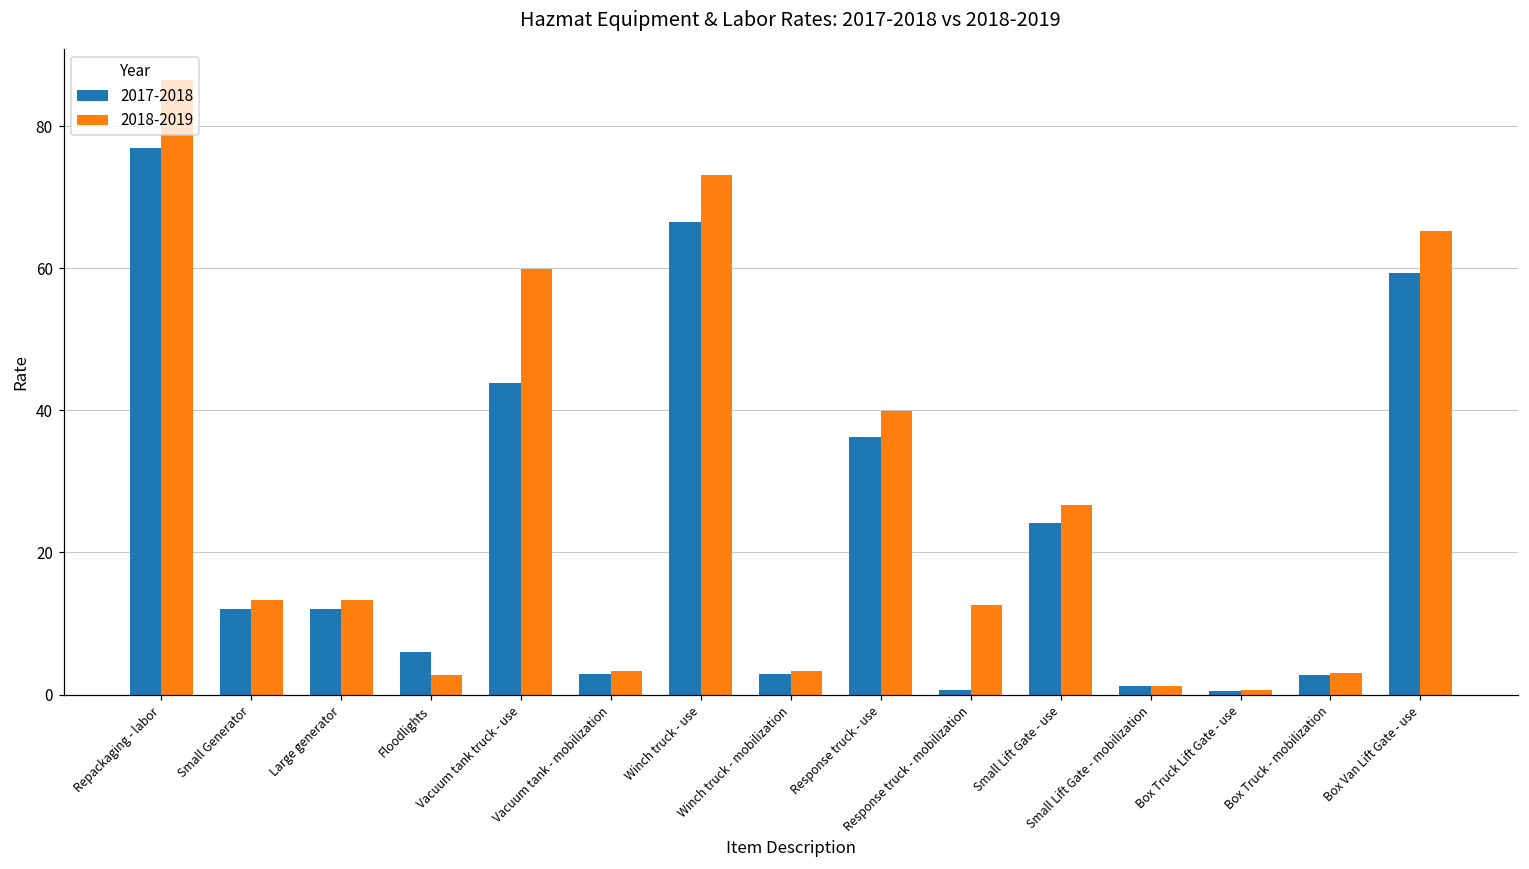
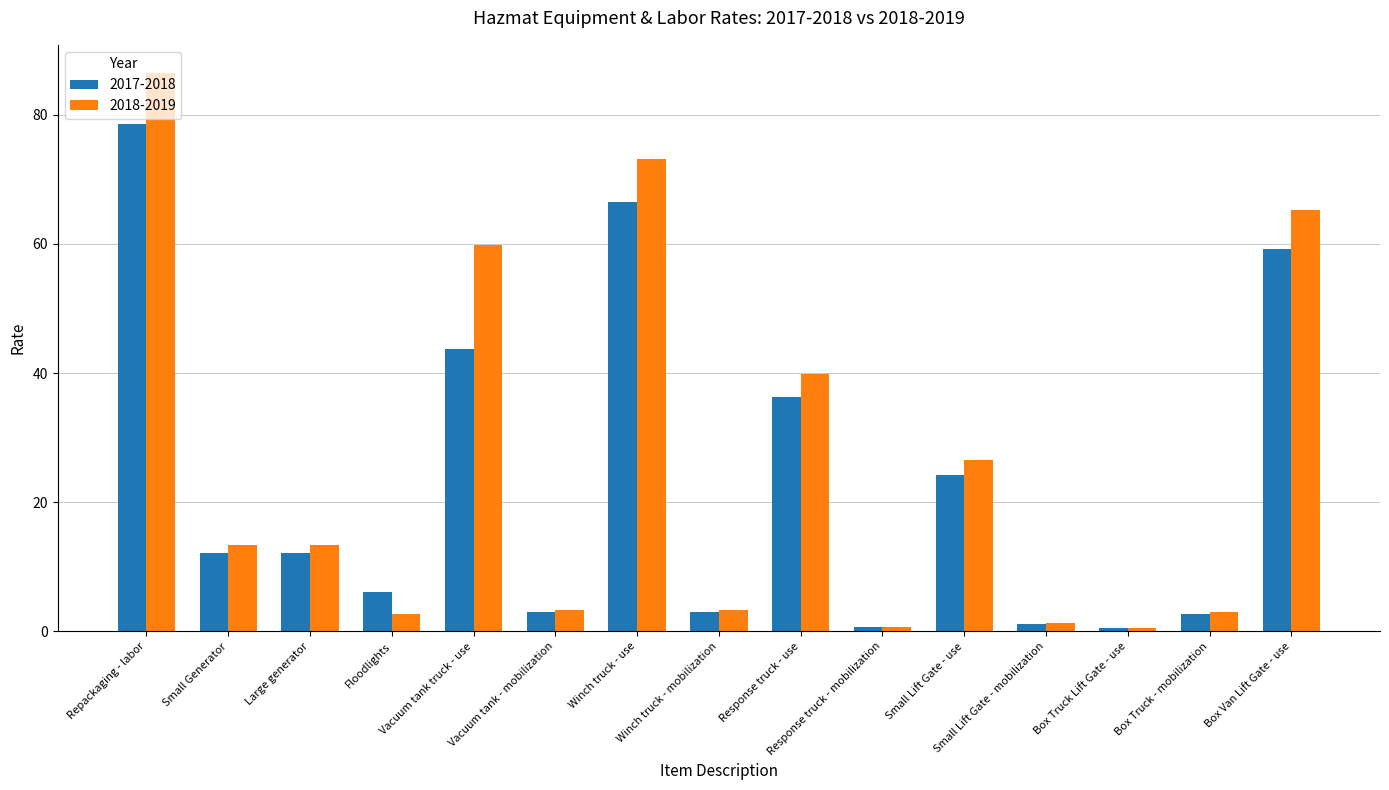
  {
    "2017-2018": {
-     "Repackaging - labor": 77,
+     "Repackaging - labor": 79,
      "Small Generator": 12,
      "Large generator": 12,
      "Floodlights": 6,
      "Vacuum tank truck - use": 44,
      "Vacuum tank - mobilization": 3,
      "Winch truck - use": 67,
      "Winch truck - mobilization": 3,
      "Response truck - use": 36,
      "Response truck - mobilization": 1,
      "Small Lift Gate - use": 24,
      "Small Lift Gate - mobilization": 1,
      "Box Truck Lift Gate - use": 1,
      "Box Truck - mobilization": 3,
      "Box Van Lift Gate - use": 59
    },
    "2018-2019": {
      "Small Generator": 13,
      "Large generator": 13,
      "Floodlights": 3,
      "Vacuum tank truck - use": 60,
      "Vacuum tank - mobilization": 3,
      "Winch truck - use": 73,
      "Winch truck - mobilization": 3,
      "Response truck - use": 40,
-     "Response truck - mobilization": 13,
+     "Response truck - mobilization": 1,
      "Small Lift Gate - use": 27,
      "Small Lift Gate - mobilization": 1,
      "Box Truck Lift Gate - use": 1,
      "Box Truck - mobilization": 3,
      "Box Van Lift Gate - use": 65
    }
  }
